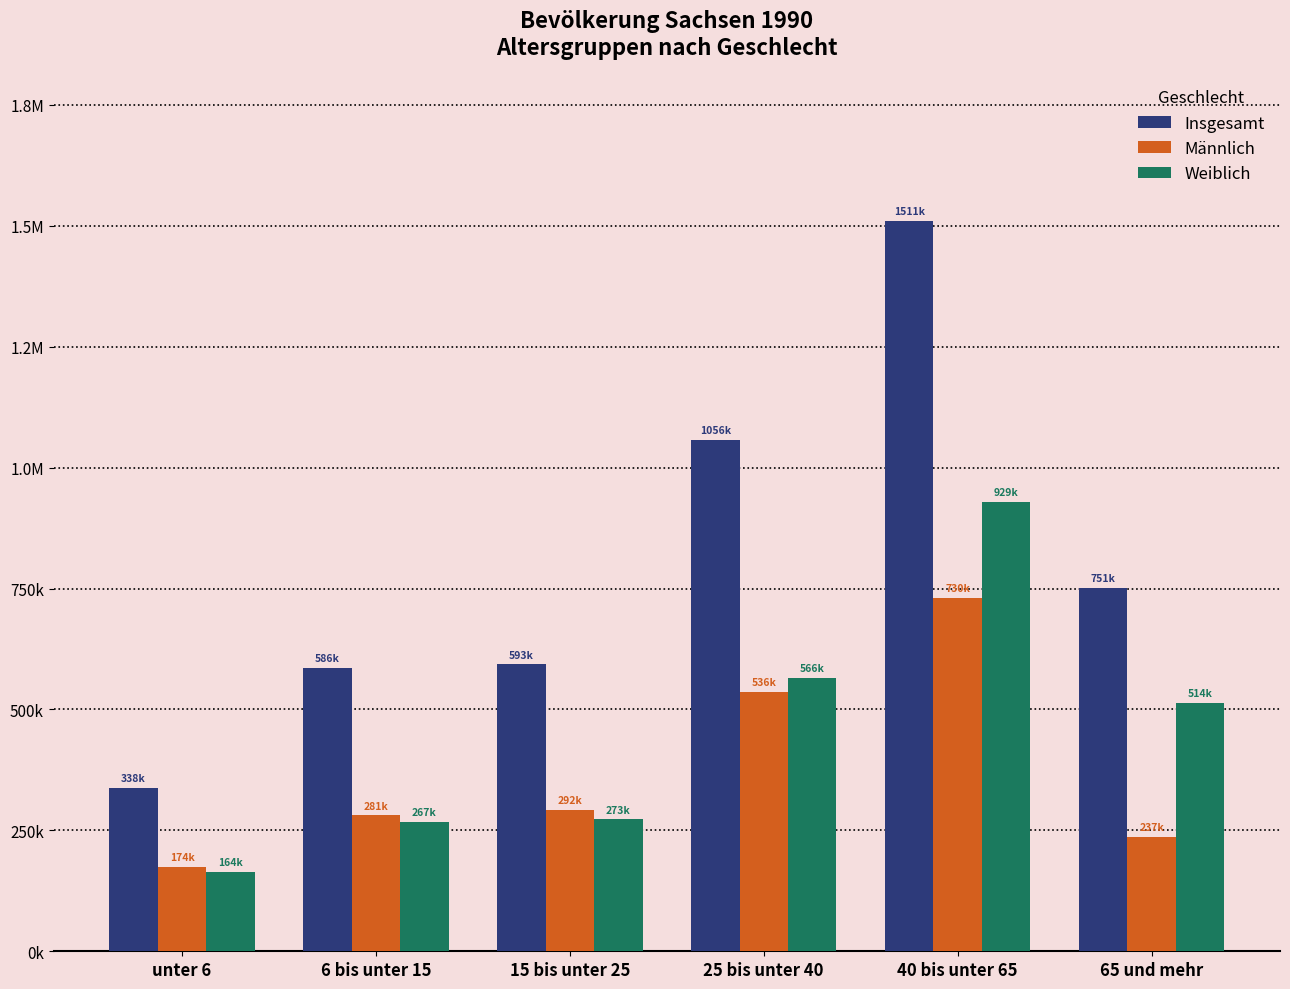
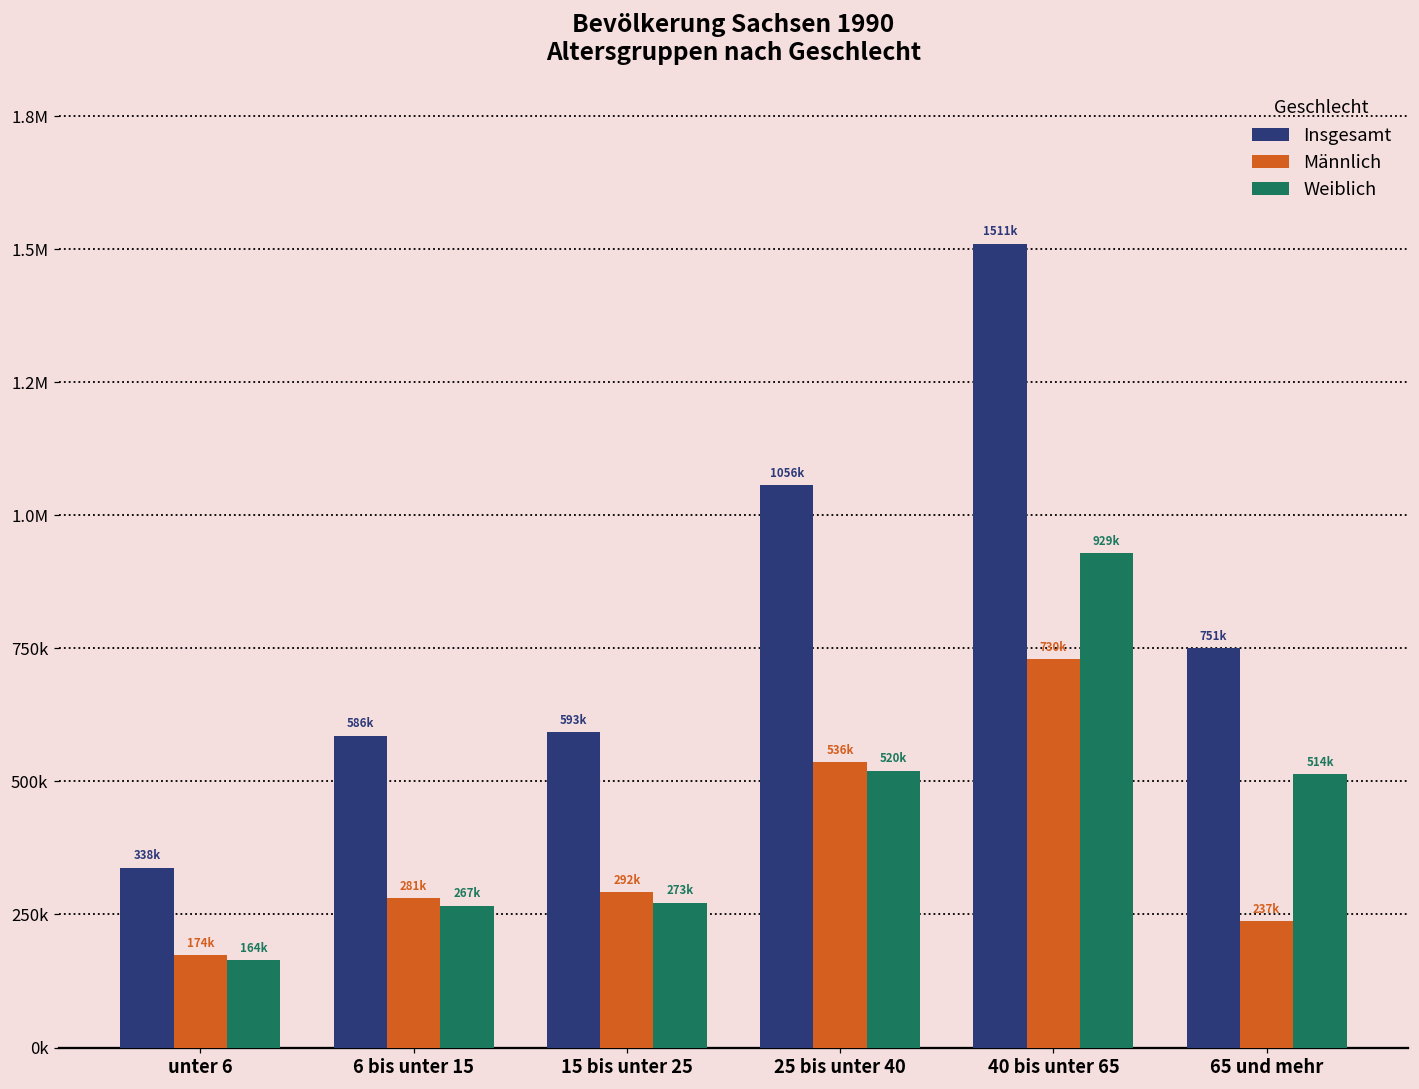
  {
    "Insgesamt": {
      "unter 6": "338k",
      "6 bis unter 15": "586k",
      "15 bis unter 25": "593k",
      "25 bis unter 40": "1056k",
      "40 bis unter 65": "1511k",
      "65 und mehr": "751k"
    },
    "Männlich": {
      "unter 6": "174k",
      "6 bis unter 15": "281k",
      "15 bis unter 25": "292k",
      "25 bis unter 40": "536k",
      "40 bis unter 65": "730k",
      "65 und mehr": "237k"
    },
    "Weiblich": {
      "unter 6": "164k",
      "6 bis unter 15": "267k",
      "15 bis unter 25": "273k",
-     "25 bis unter 40": "566k",
+     "25 bis unter 40": "520k",
      "40 bis unter 65": "929k",
      "65 und mehr": "514k"
    }
  }
